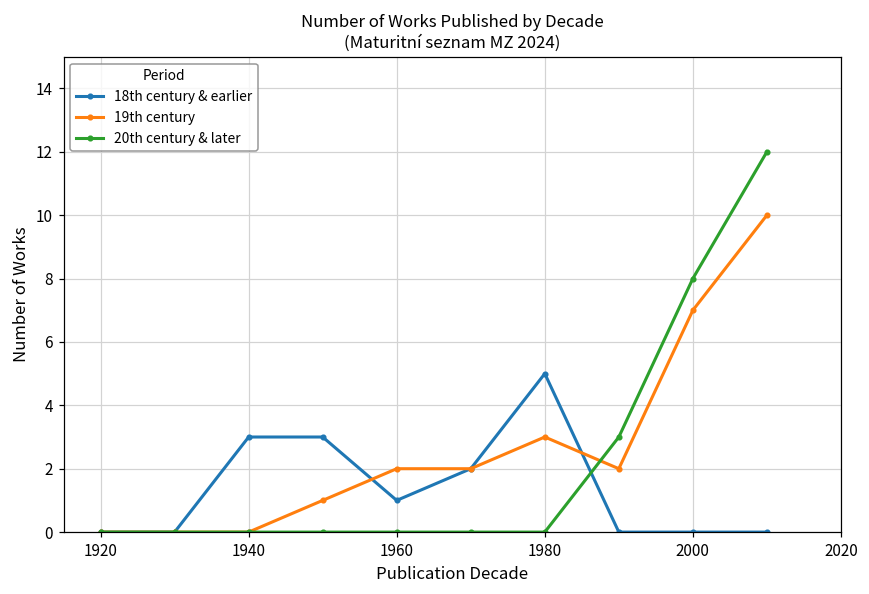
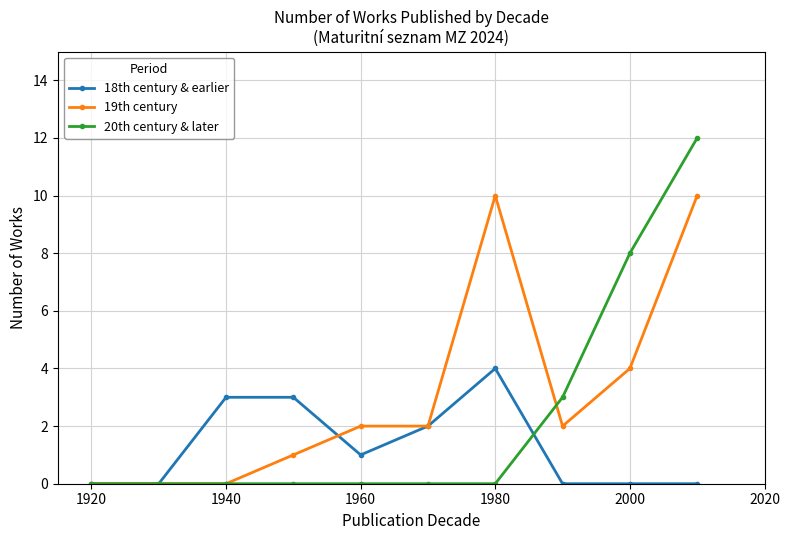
  {
    "18th century & earlier": {
      "1940": 3,
      "1960": 1,
-     "1980": 5,
+     "1980": 4,
      "2000": 0
    },
    "19th century": {
      "1960": 2,
-     "1980": 3,
-     "2000": 7
+     "1980": 10,
+     "2000": 4
    },
    "20th century & later": {
      "1960": 0,
      "1980": 0,
      "2000": 8
    }
  }
